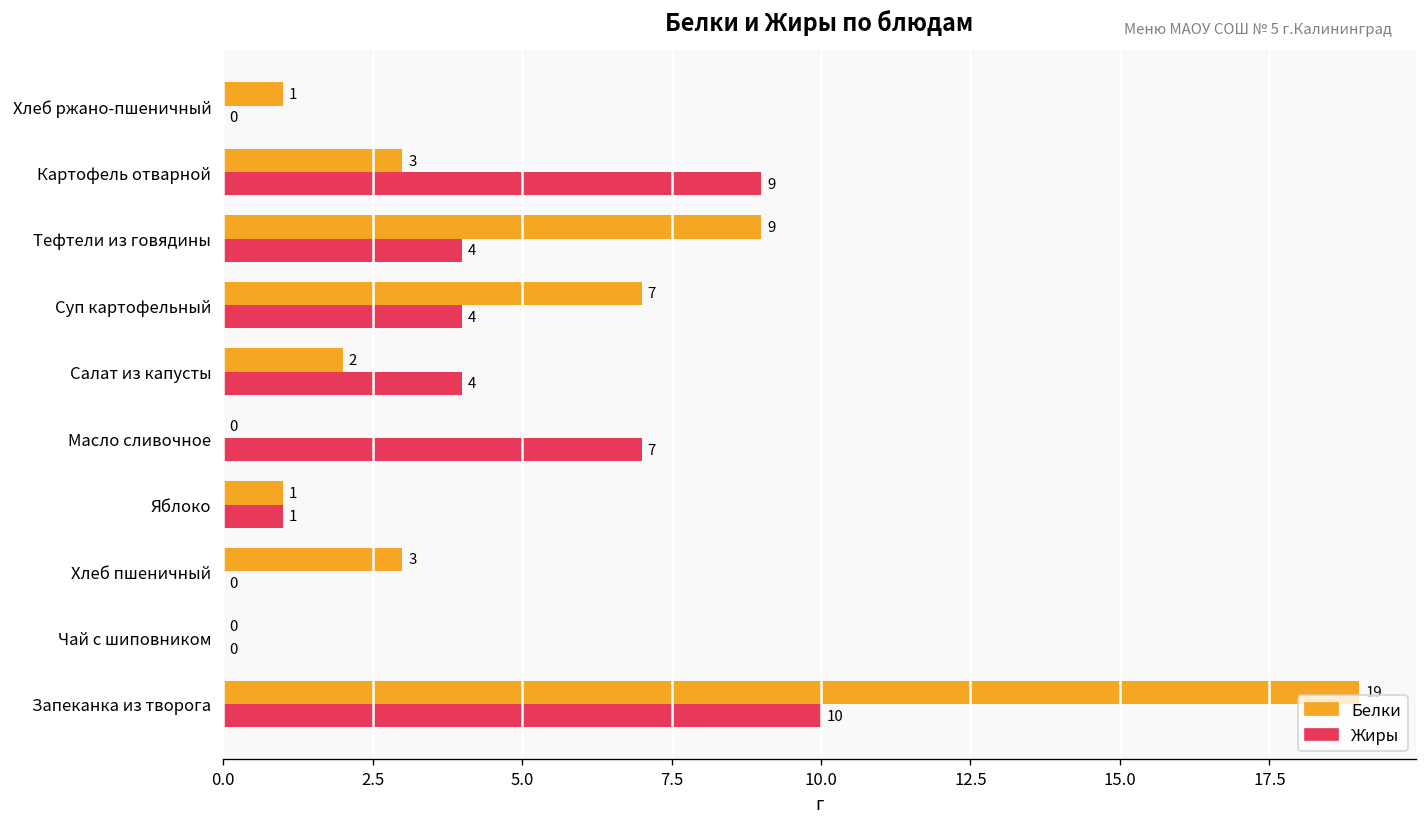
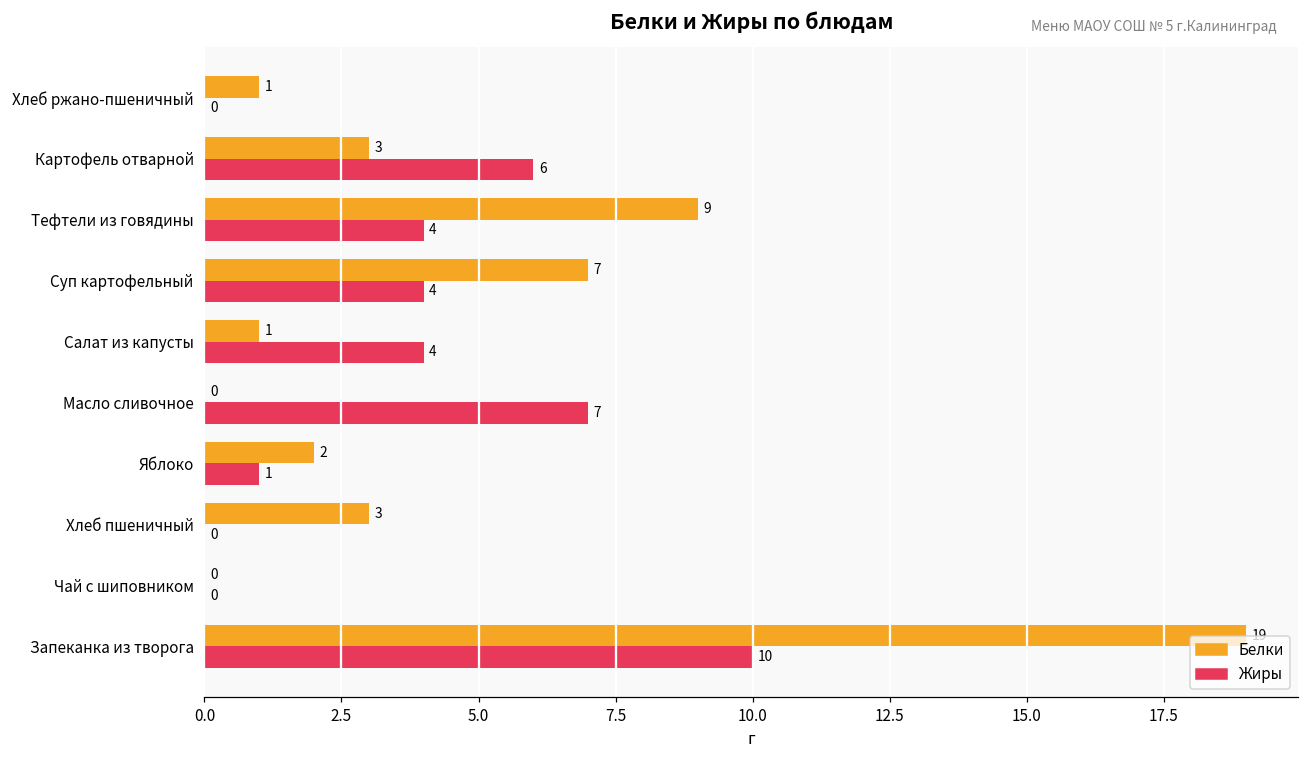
  {
    "Белки": {
      "Хлеб ржано-пшеничный": 1,
      "Картофель отварной": 3,
      "Тефтели из говядины": 9,
      "Суп картофельный": 7,
-     "Салат из капусты": 2,
+     "Салат из капусты": 1,
      "Масло сливочное": 0,
-     "Яблоко": 1,
+     "Яблоко": 2,
      "Хлеб пшеничный": 3,
      "Чай с шиповником": 0
    },
    "Жиры": {
      "Хлеб ржано-пшеничный": 0,
-     "Картофель отварной": 9,
+     "Картофель отварной": 6,
      "Тефтели из говядины": 4,
      "Суп картофельный": 4,
      "Салат из капусты": 4,
      "Масло сливочное": 7,
      "Яблоко": 1,
      "Хлеб пшеничный": 0,
      "Чай с шиповником": 0,
      "Запеканка из творога": 10
    }
  }
